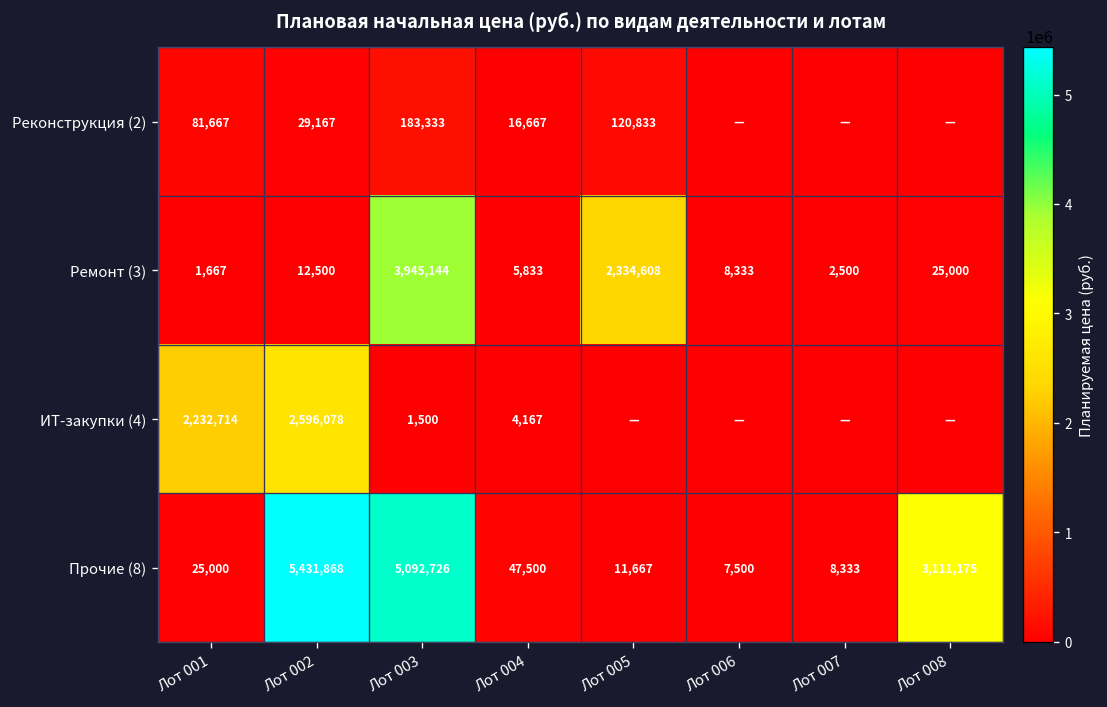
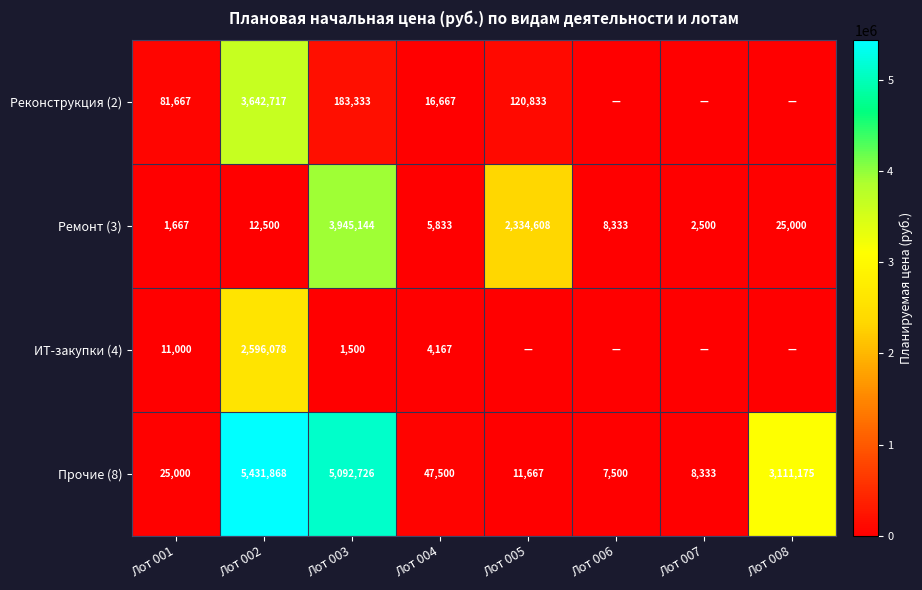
  {
    "Реконструкция (2)": {
      "Лот 001": "81,667",
-     "Лот 002": "29,167",
+     "Лот 002": "3,642,717",
      "Лот 003": "183,333",
      "Лот 004": "16,667",
      "Лот 005": "120,833"
    },
    "Ремонт (3)": {
      "Лот 001": "1,667",
      "Лот 002": "12,500",
      "Лот 003": "3,945,144",
      "Лот 004": "5,833",
      "Лот 005": "2,334,608",
      "Лот 006": "8,333",
      "Лот 007": "2,500",
      "Лот 008": "25,000"
    },
    "ИТ-закупки (4)": {
-     "Лот 001": "2,232,714",
+     "Лот 001": "11,000",
      "Лот 002": "2,596,078",
      "Лот 003": "1,500",
      "Лот 004": "4,167"
    },
    "Прочие (8)": {
      "Лот 001": "25,000",
      "Лот 002": "5,431,868",
      "Лот 003": "5,092,726",
      "Лот 004": "47,500",
      "Лот 005": "11,667",
      "Лот 006": "7,500",
      "Лот 007": "8,333",
      "Лот 008": "3,111,175"
    }
  }
